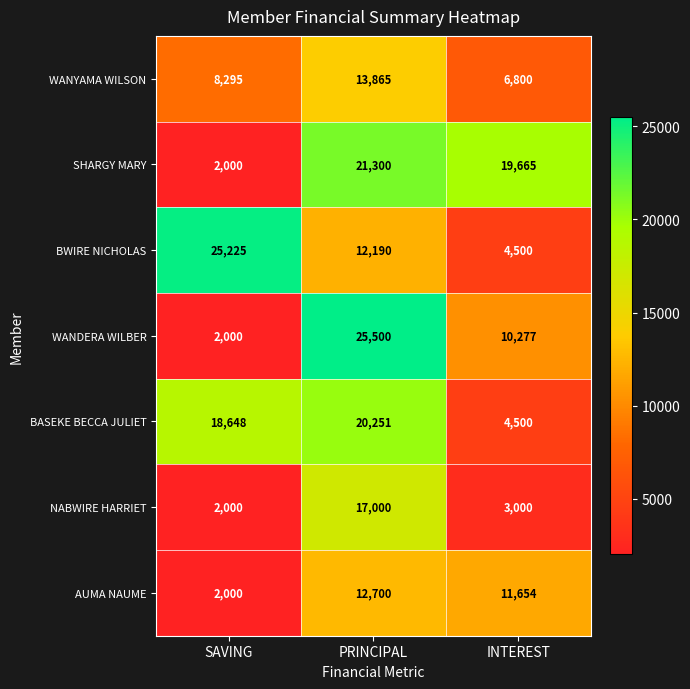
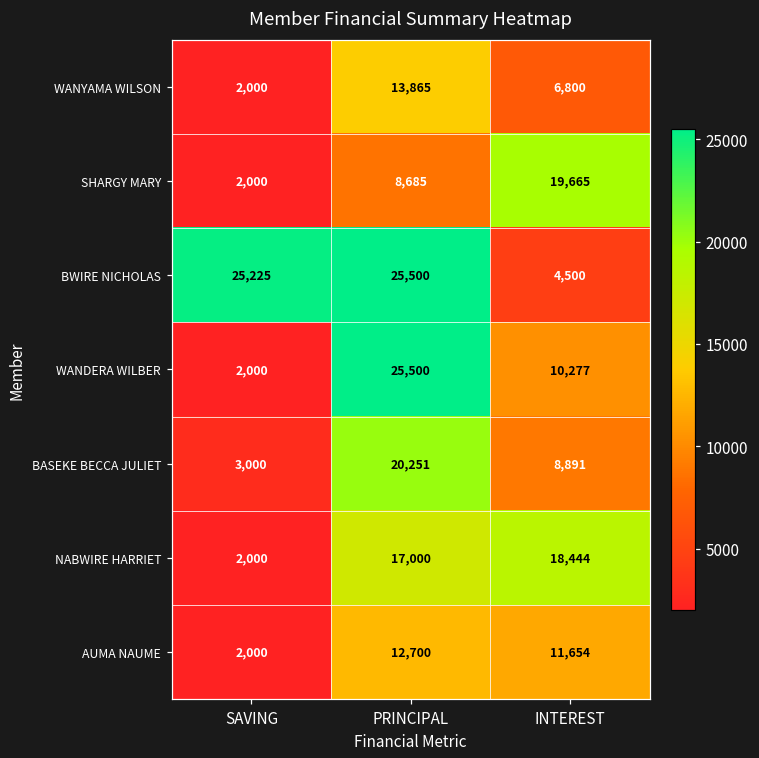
  {
    "WANYAMA WILSON": {
-     "SAVING": "8,295",
+     "SAVING": "2,000",
      "PRINCIPAL": "13,865",
      "INTEREST": "6,800"
    },
    "SHARGY MARY": {
      "SAVING": "2,000",
-     "PRINCIPAL": "21,300",
+     "PRINCIPAL": "8,685",
      "INTEREST": "19,665"
    },
    "BWIRE NICHOLAS": {
      "SAVING": "25,225",
-     "PRINCIPAL": "12,190",
+     "PRINCIPAL": "25,500",
      "INTEREST": "4,500"
    },
    "WANDERA WILBER": {
      "SAVING": "2,000",
      "PRINCIPAL": "25,500",
      "INTEREST": "10,277"
    },
    "BASEKE BECCA JULIET": {
-     "SAVING": "18,648",
+     "SAVING": "3,000",
      "PRINCIPAL": "20,251",
-     "INTEREST": "4,500"
+     "INTEREST": "8,891"
    },
    "NABWIRE HARRIET": {
      "SAVING": "2,000",
      "PRINCIPAL": "17,000",
-     "INTEREST": "3,000"
+     "INTEREST": "18,444"
    },
    "AUMA NAUME": {
      "SAVING": "2,000",
      "PRINCIPAL": "12,700",
      "INTEREST": "11,654"
    }
  }
